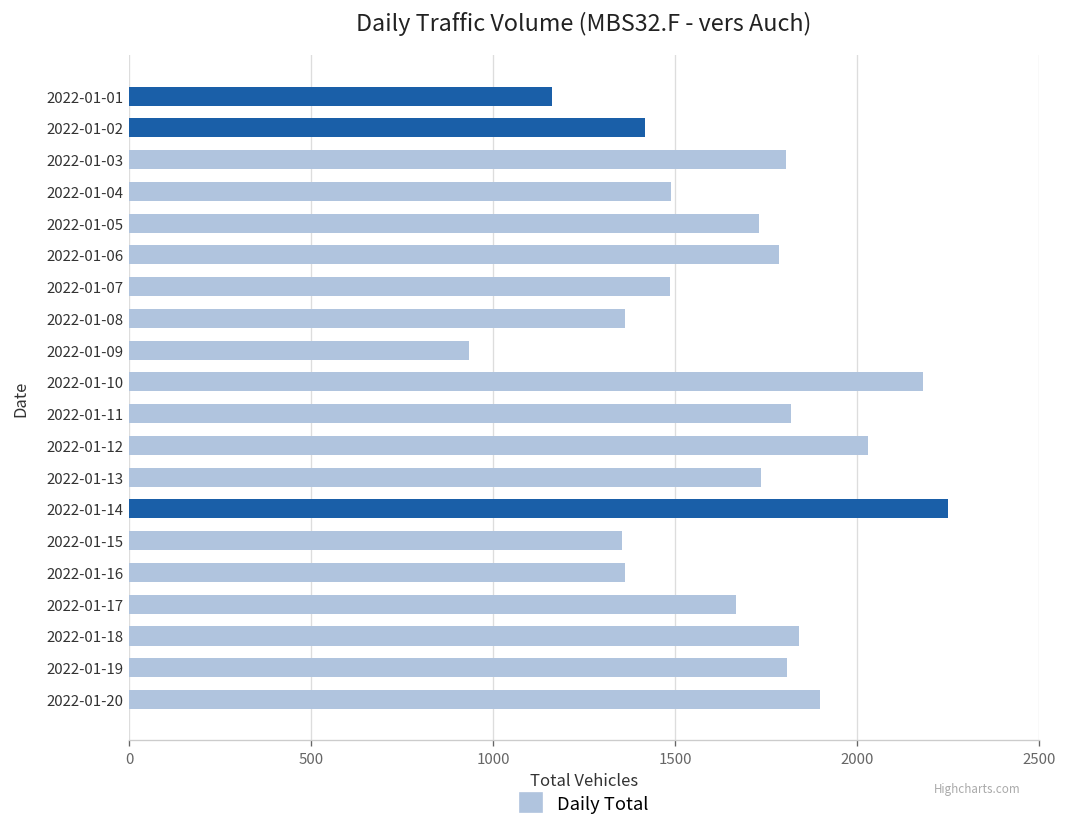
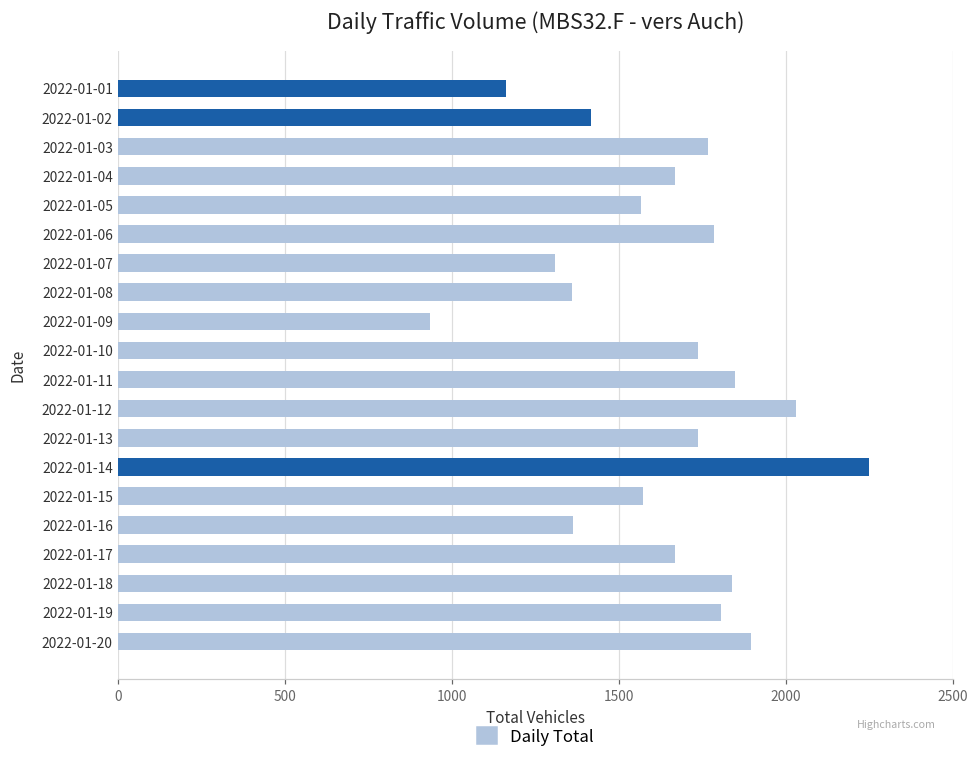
  {
    "2022-01-01": 1160,
    "2022-01-02": 1420,
-   "2022-01-03": 1810,
-   "2022-01-04": 1490,
-   "2022-01-05": 1730,
+   "2022-01-03": 1770,
+   "2022-01-04": 1670,
+   "2022-01-05": 1570,
    "2022-01-06": 1790,
-   "2022-01-07": 1490,
+   "2022-01-07": 1310,
    "2022-01-08": 1360,
    "2022-01-09": 930,
-   "2022-01-10": 2180,
-   "2022-01-11": 1820,
+   "2022-01-10": 1740,
+   "2022-01-11": 1850,
    "2022-01-12": 2030,
    "2022-01-13": 1740,
    "2022-01-14": 2250,
-   "2022-01-15": 1350,
+   "2022-01-15": 1570,
    "2022-01-16": 1360,
    "2022-01-17": 1670,
    "2022-01-18": 1840,
    "2022-01-19": 1810,
    "2022-01-20": 1900
  }
